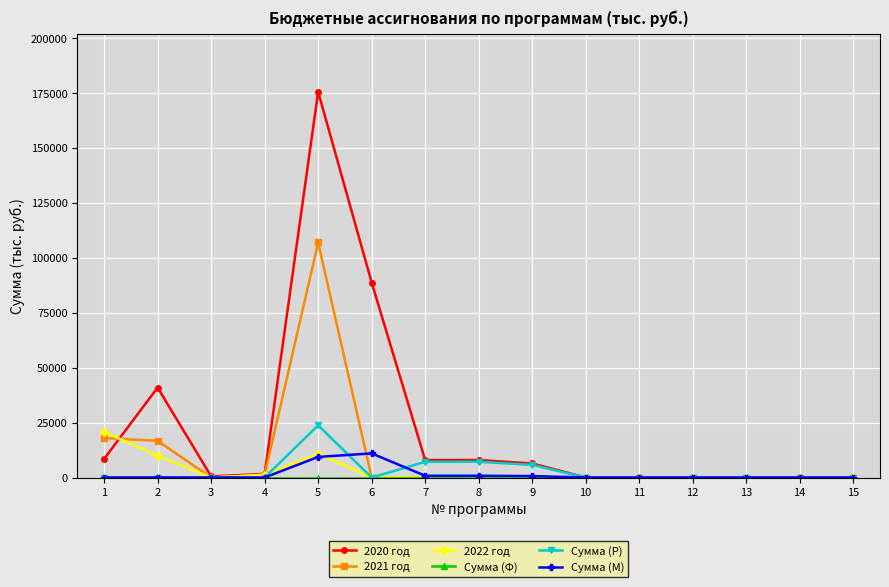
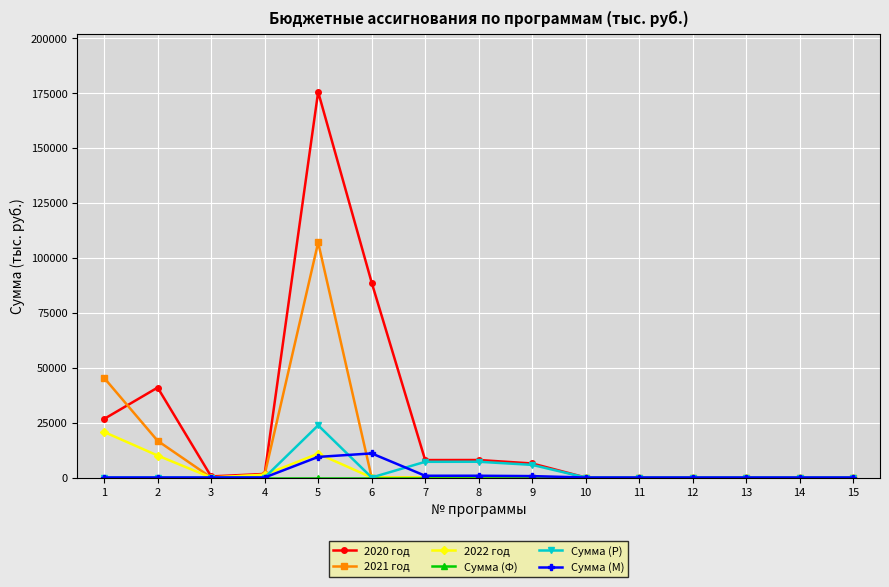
  {
    "2020 год": {
-     "1": 8000,
+     "1": 27000,
      "2": 41000,
      "5": 175000,
      "6": 89000
    },
    "2021 год": {
-     "1": 18000,
+     "1": 45000,
      "2": 17000,
      "5": 107000
    },
    "2022 год": {
      "1": 21000,
      "2": 10000,
      "5": 11000
    },
    "Сумма (Ф)": {
      "5": 0
    },
    "Сумма (Р)": {
      "5": 24000
    },
    "Сумма (М)": {
      "5": 9000,
      "6": 11000
    }
  }
